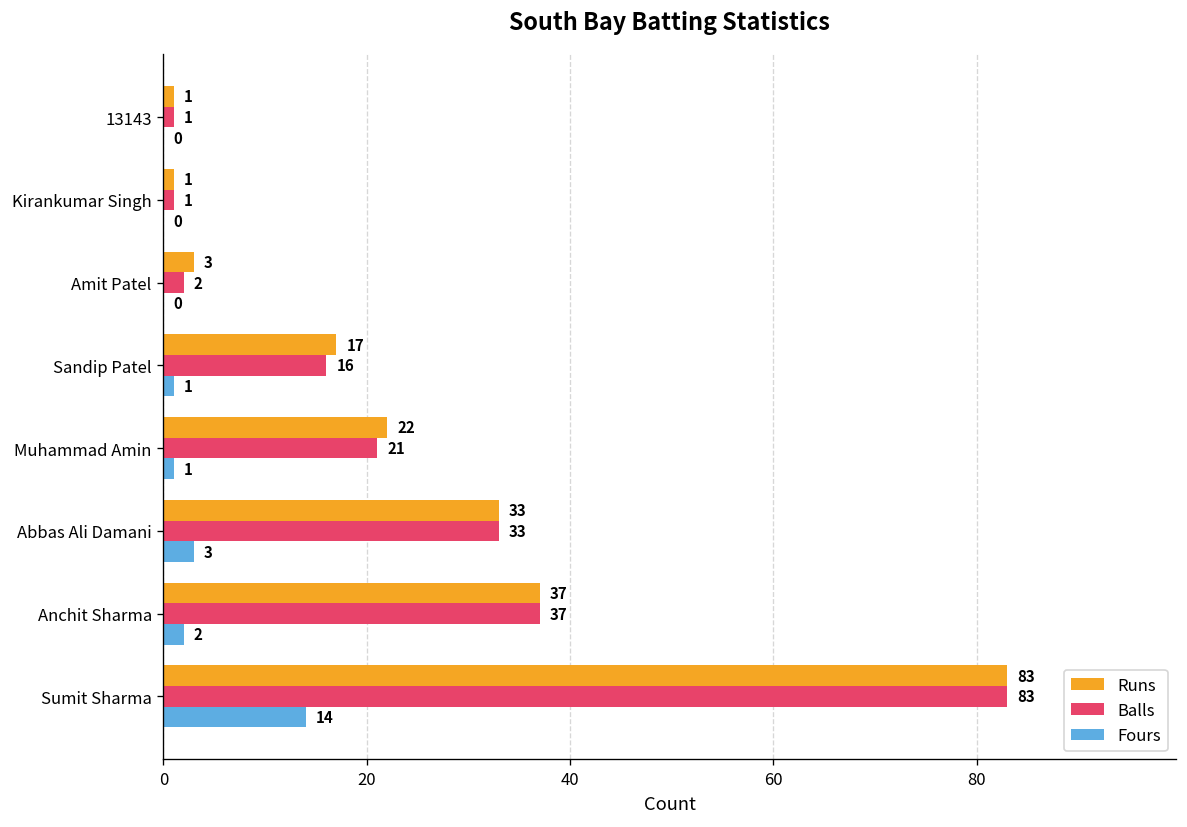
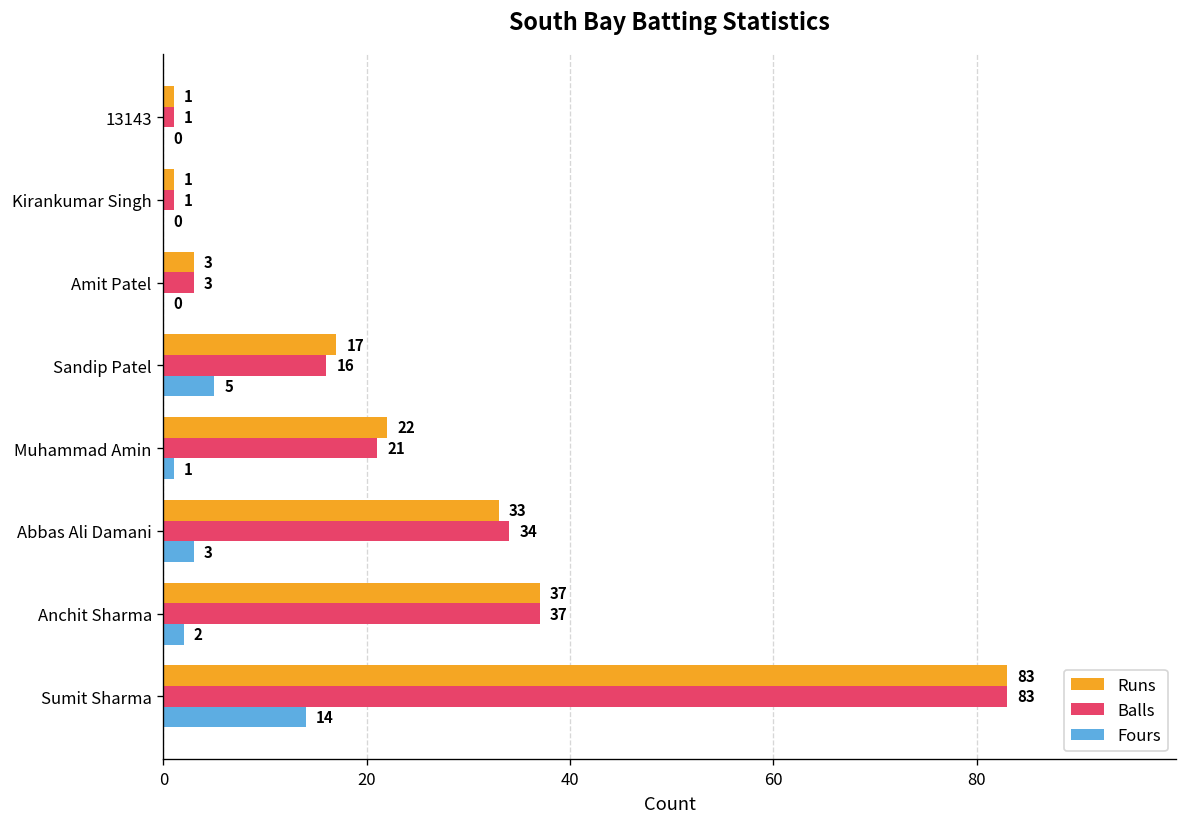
  {
    "Runs": {
      "13143": 1,
      "Kirankumar Singh": 1,
      "Amit Patel": 3,
      "Sandip Patel": 17,
      "Muhammad Amin": 22,
      "Abbas Ali Damani": 33,
      "Anchit Sharma": 37,
      "Sumit Sharma": 83
    },
    "Balls": {
      "13143": 1,
      "Kirankumar Singh": 1,
-     "Amit Patel": 2,
+     "Amit Patel": 3,
      "Sandip Patel": 16,
      "Muhammad Amin": 21,
-     "Abbas Ali Damani": 33,
+     "Abbas Ali Damani": 34,
      "Anchit Sharma": 37,
      "Sumit Sharma": 83
    },
    "Fours": {
      "13143": 0,
      "Kirankumar Singh": 0,
      "Amit Patel": 0,
-     "Sandip Patel": 1,
+     "Sandip Patel": 5,
      "Muhammad Amin": 1,
      "Abbas Ali Damani": 3,
      "Anchit Sharma": 2,
      "Sumit Sharma": 14
    }
  }
